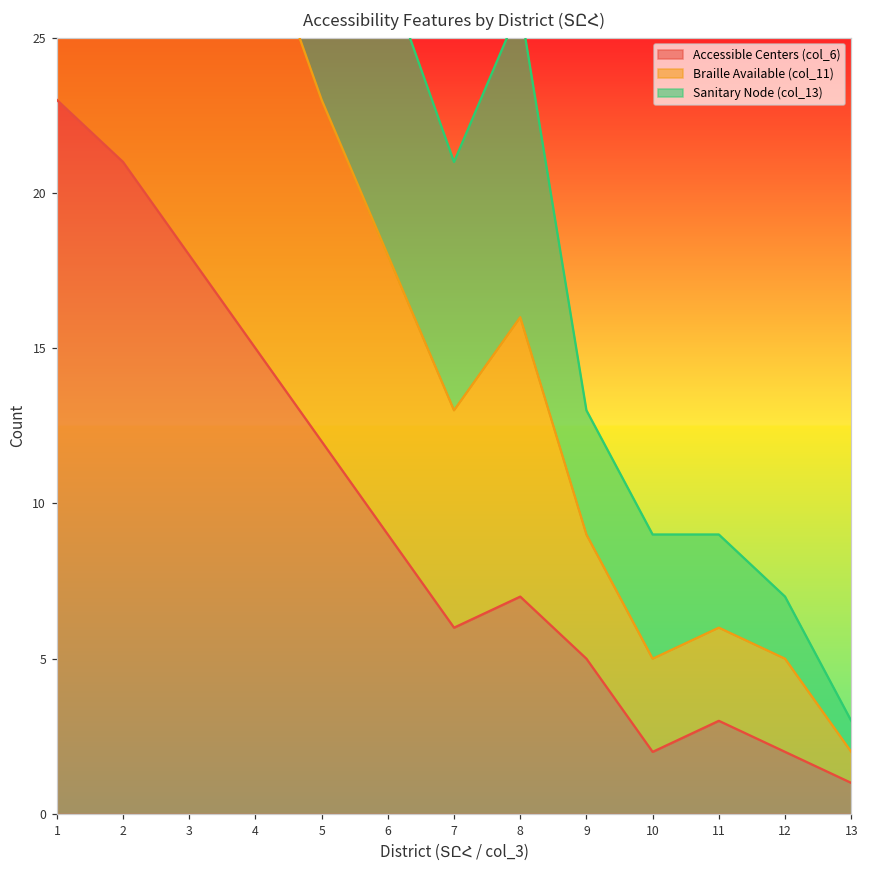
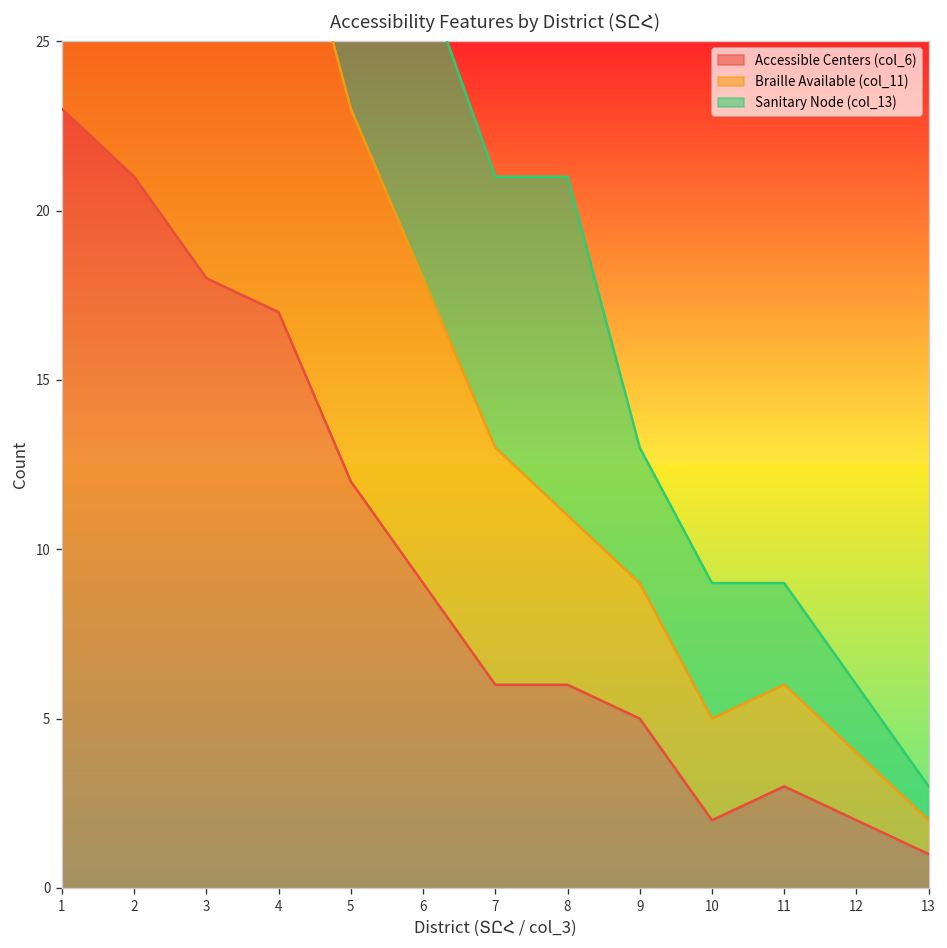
  {
    "Accessible Centers (col_6)": {
      "1": 23,
      "2": 21,
      "3": 18,
-     "4": 15,
+     "4": 17,
      "5": 12,
      "6": 9,
      "7": 6,
-     "8": 7,
+     "8": 6,
      "9": 5,
      "10": 2,
      "11": 3,
      "12": 2,
      "13": 1
    },
    "Braille Available (col_11)": {
      "5": 11,
      "6": 9,
      "7": 7,
-     "8": 9,
+     "8": 5,
      "9": 4,
      "10": 3,
      "11": 3,
-     "12": 3,
+     "12": 2,
      "13": 1
    },
    "Sanitary Node (col_13)": {
      "7": 8,
      "9": 4,
      "10": 4,
      "11": 3,
      "12": 2,
      "13": 1
    }
  }
